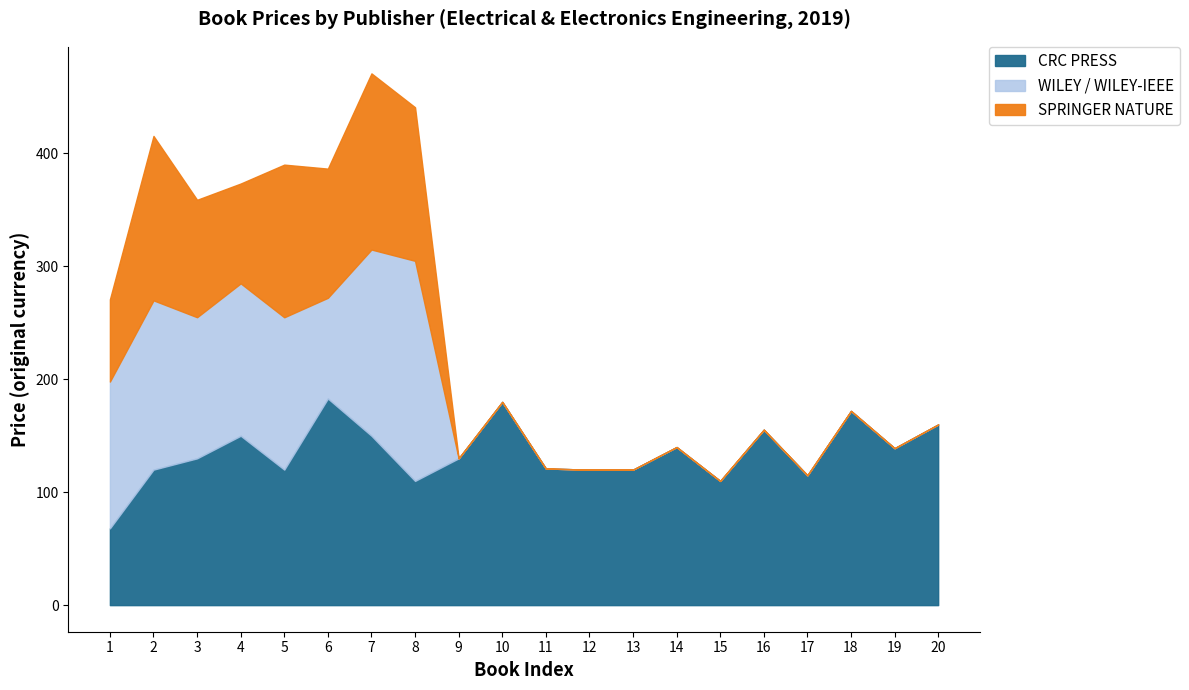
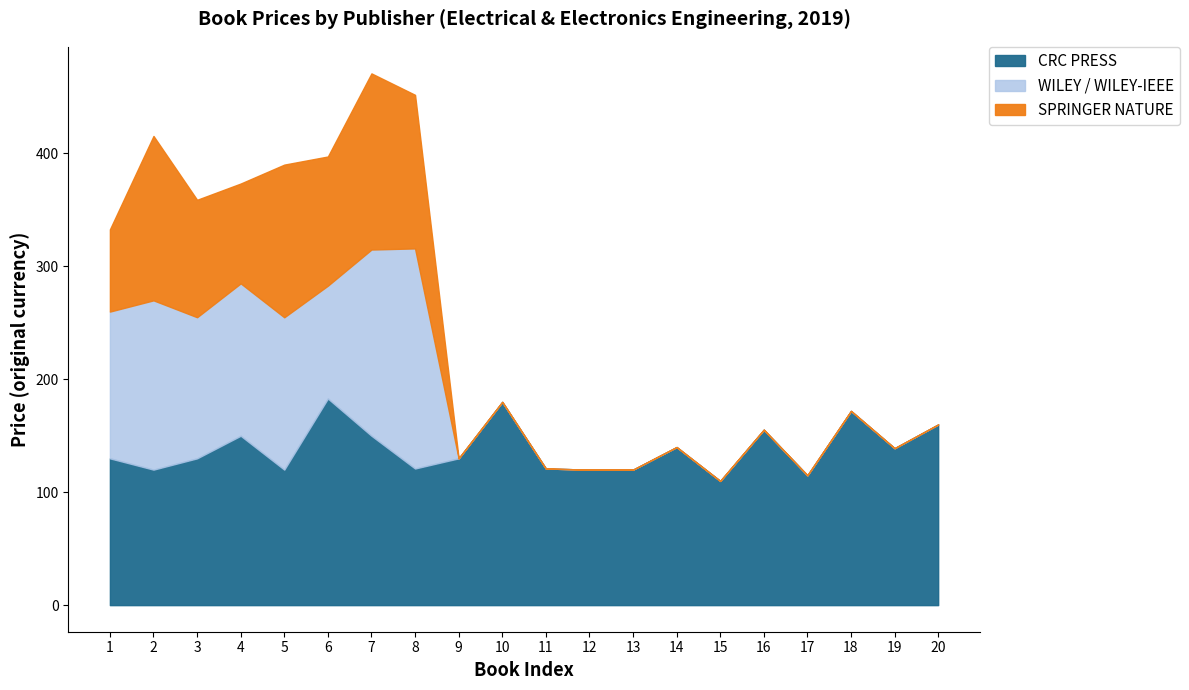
  {
    "CRC PRESS": {
-     "1": 68,
+     "1": 130,
      "2": 120,
      "3": 130,
      "4": 150,
      "5": 120,
      "6": 183,
      "7": 150,
-     "8": 110
+     "8": 121
    },
    "WILEY / WILEY-IEEE": {
      "1": 130,
      "2": 150,
      "3": 125,
      "4": 135,
      "5": 135,
-     "6": 89,
+     "6": 100,
      "7": 165,
      "8": 195
    },
    "SPRINGER NATURE": {
      "1": 73,
      "2": 146,
      "3": 104,
      "4": 88,
      "5": 135,
      "6": 114,
      "7": 156,
      "8": 136
    }
  }
